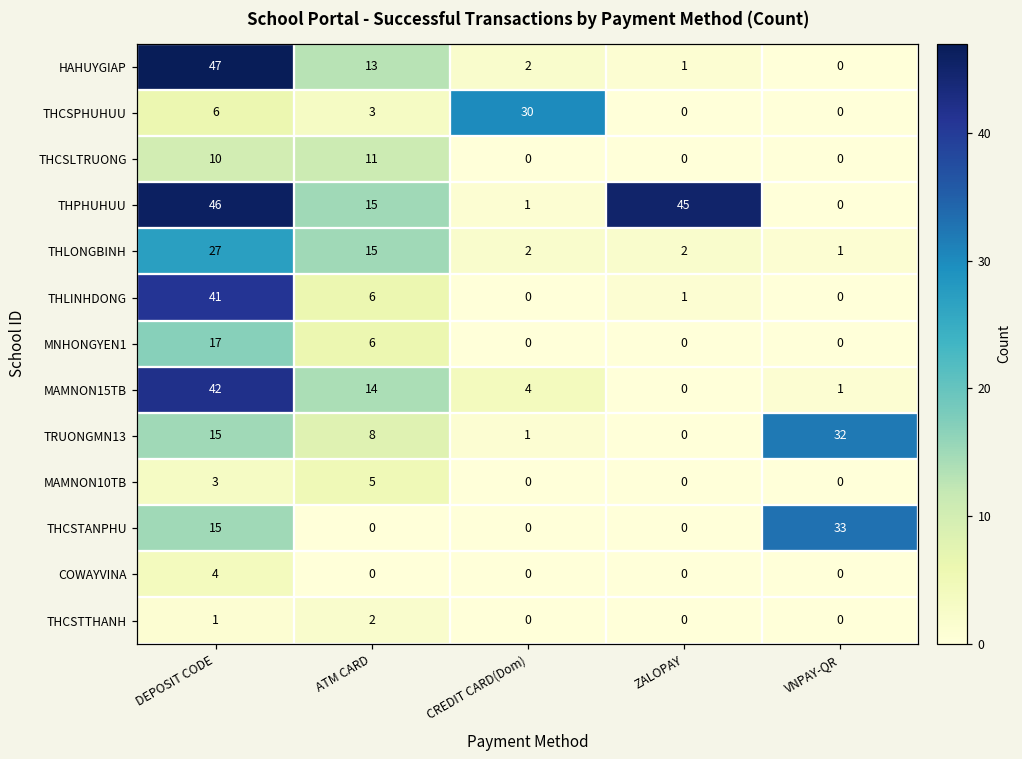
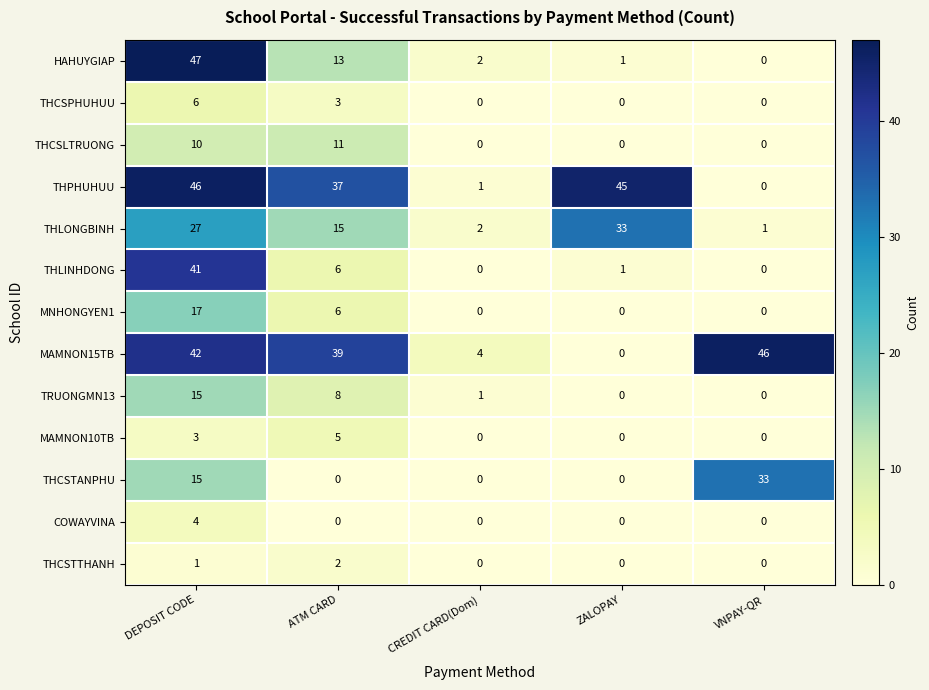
  {
    "HAHUYGIAP": {
      "DEPOSIT CODE": 47,
      "ATM CARD": 13,
      "CREDIT CARD(Dom)": 2,
      "ZALOPAY": 1,
      "VNPAY-QR": 0
    },
    "THCSPHUHUU": {
      "DEPOSIT CODE": 6,
      "ATM CARD": 3,
-     "CREDIT CARD(Dom)": 30,
+     "CREDIT CARD(Dom)": 0,
      "ZALOPAY": 0,
      "VNPAY-QR": 0
    },
    "THCSLTRUONG": {
      "DEPOSIT CODE": 10,
      "ATM CARD": 11,
      "CREDIT CARD(Dom)": 0,
      "ZALOPAY": 0,
      "VNPAY-QR": 0
    },
    "THPHUHUU": {
      "DEPOSIT CODE": 46,
-     "ATM CARD": 15,
+     "ATM CARD": 37,
      "CREDIT CARD(Dom)": 1,
      "ZALOPAY": 45,
      "VNPAY-QR": 0
    },
    "THLONGBINH": {
      "DEPOSIT CODE": 27,
      "ATM CARD": 15,
      "CREDIT CARD(Dom)": 2,
-     "ZALOPAY": 2,
+     "ZALOPAY": 33,
      "VNPAY-QR": 1
    },
    "THLINHDONG": {
      "DEPOSIT CODE": 41,
      "ATM CARD": 6,
      "CREDIT CARD(Dom)": 0,
      "ZALOPAY": 1,
      "VNPAY-QR": 0
    },
    "MNHONGYEN1": {
      "DEPOSIT CODE": 17,
      "ATM CARD": 6,
      "CREDIT CARD(Dom)": 0,
      "ZALOPAY": 0,
      "VNPAY-QR": 0
    },
    "MAMNON15TB": {
      "DEPOSIT CODE": 42,
-     "ATM CARD": 14,
+     "ATM CARD": 39,
      "CREDIT CARD(Dom)": 4,
      "ZALOPAY": 0,
-     "VNPAY-QR": 1
+     "VNPAY-QR": 46
    },
    "TRUONGMN13": {
      "DEPOSIT CODE": 15,
      "ATM CARD": 8,
      "CREDIT CARD(Dom)": 1,
      "ZALOPAY": 0,
-     "VNPAY-QR": 32
+     "VNPAY-QR": 0
    },
    "MAMNON10TB": {
      "DEPOSIT CODE": 3,
      "ATM CARD": 5,
      "CREDIT CARD(Dom)": 0,
      "ZALOPAY": 0,
      "VNPAY-QR": 0
    },
    "THCSTANPHU": {
      "DEPOSIT CODE": 15,
      "ATM CARD": 0,
      "CREDIT CARD(Dom)": 0,
      "ZALOPAY": 0,
      "VNPAY-QR": 33
    },
    "COWAYVINA": {
      "DEPOSIT CODE": 4,
      "ATM CARD": 0,
      "CREDIT CARD(Dom)": 0,
      "ZALOPAY": 0,
      "VNPAY-QR": 0
    },
    "THCSTTHANH": {
      "DEPOSIT CODE": 1,
      "ATM CARD": 2,
      "CREDIT CARD(Dom)": 0,
      "ZALOPAY": 0,
      "VNPAY-QR": 0
    }
  }
